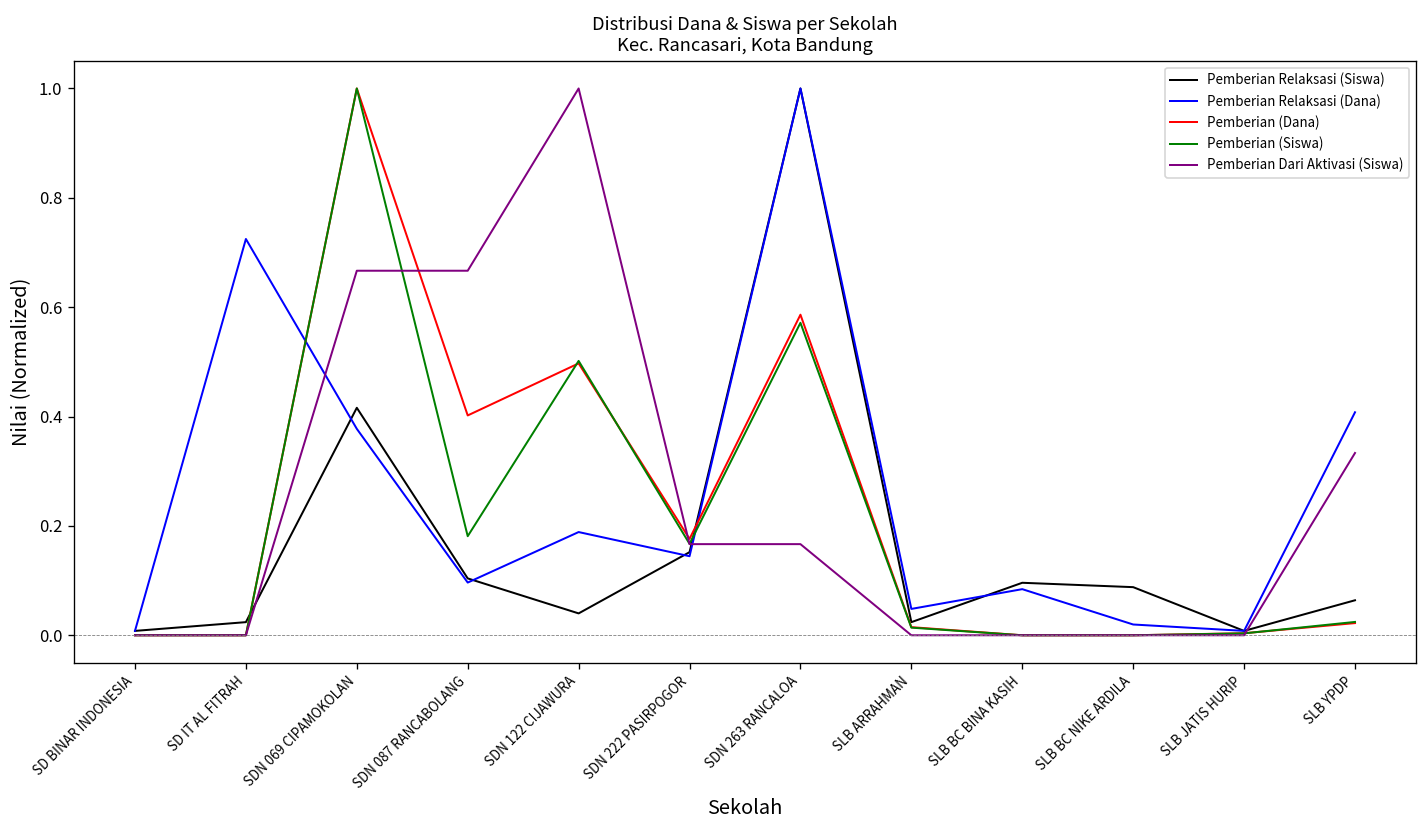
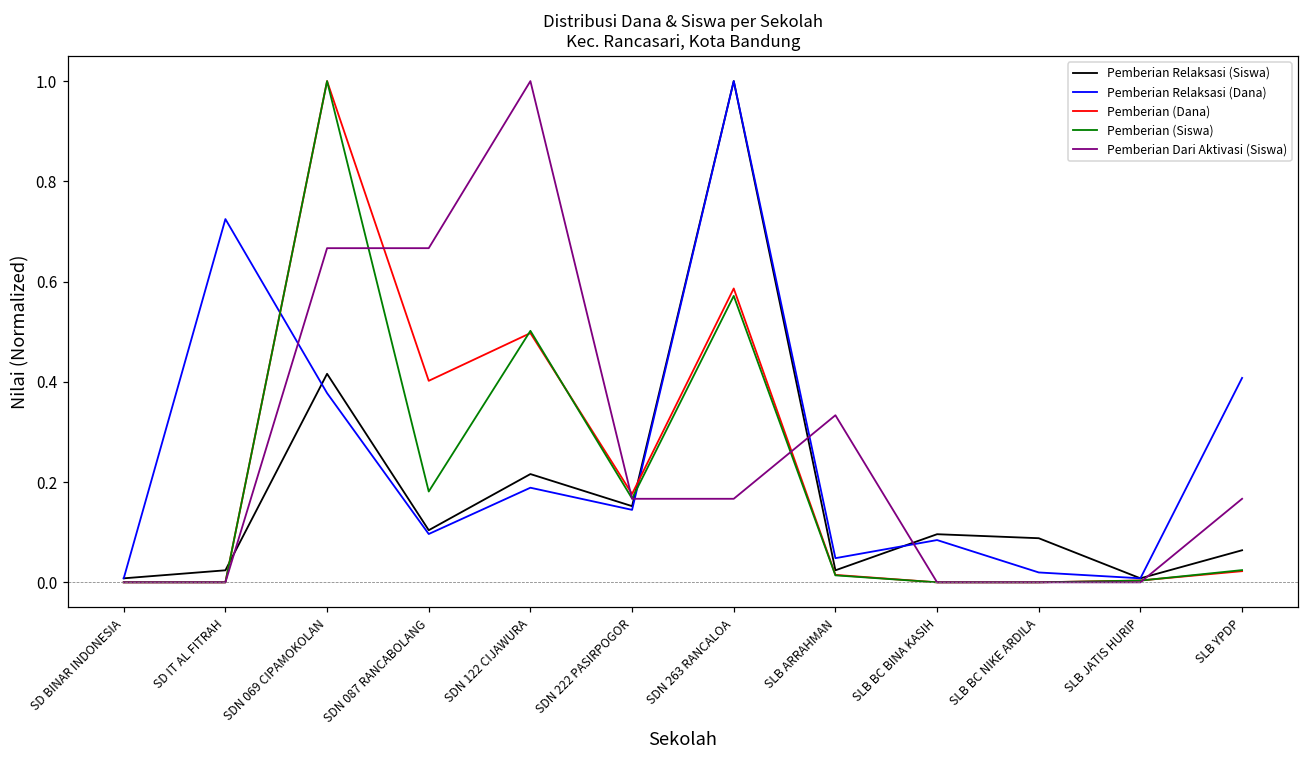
  {
    "Pemberian Relaksasi (Siswa)": {
      "SD IT AL FITRAH": 0.02,
      "SDN 069 CIPAMOKOLAN": 0.42,
      "SDN 087 RANCABOLANG": 0.10,
-     "SDN 122 CIJAWURA": 0.04,
+     "SDN 122 CIJAWURA": 0.22,
      "SDN 222 PASIRPOGOR": 0.15,
      "SLB ARRAHMAN": 0.02,
      "SLB BC BINA KASIH": 0.10,
      "SLB BC NIKE ARDILA": 0.09,
      "SLB YPDP": 0.06
    },
    "Pemberian Relaksasi (Dana)": {
      "SD IT AL FITRAH": 0.72,
      "SDN 069 CIPAMOKOLAN": 0.38,
      "SDN 087 RANCABOLANG": 0.10,
      "SDN 122 CIJAWURA": 0.19,
      "SDN 222 PASIRPOGOR": 0.14,
      "SLB ARRAHMAN": 0.05,
      "SLB BC BINA KASIH": 0.08,
      "SLB BC NIKE ARDILA": 0.02,
      "SLB YPDP": 0.41
    },
    "Pemberian (Dana)": {
      "SDN 087 RANCABOLANG": 0.40,
      "SDN 222 PASIRPOGOR": 0.18,
      "SDN 263 RANCALOA": 0.59
    },
    "Pemberian (Siswa)": {
      "SDN 087 RANCABOLANG": 0.18,
      "SDN 263 RANCALOA": 0.57
    },
    "Pemberian Dari Aktivasi (Siswa)": {
      "SDN 069 CIPAMOKOLAN": 0.67,
      "SDN 087 RANCABOLANG": 0.67,
      "SDN 122 CIJAWURA": 1.00,
      "SDN 263 RANCALOA": 0.17,
-     "SLB ARRAHMAN": 0.00,
-     "SLB YPDP": 0.33
+     "SLB ARRAHMAN": 0.33,
+     "SLB YPDP": 0.17
    }
  }
